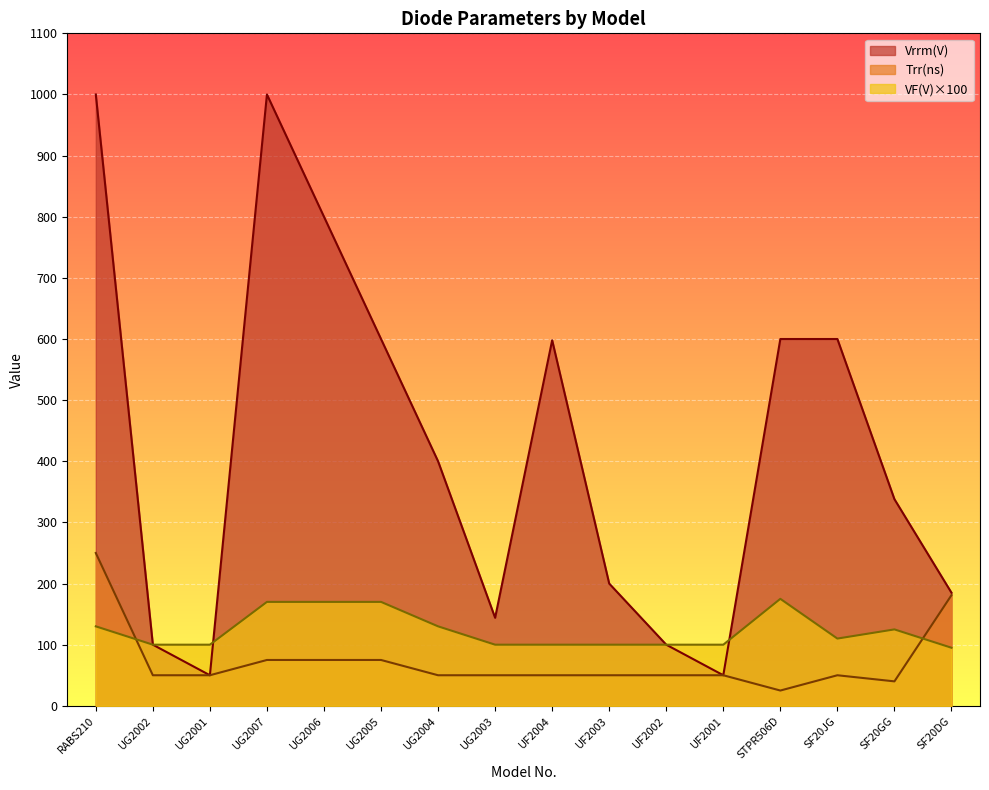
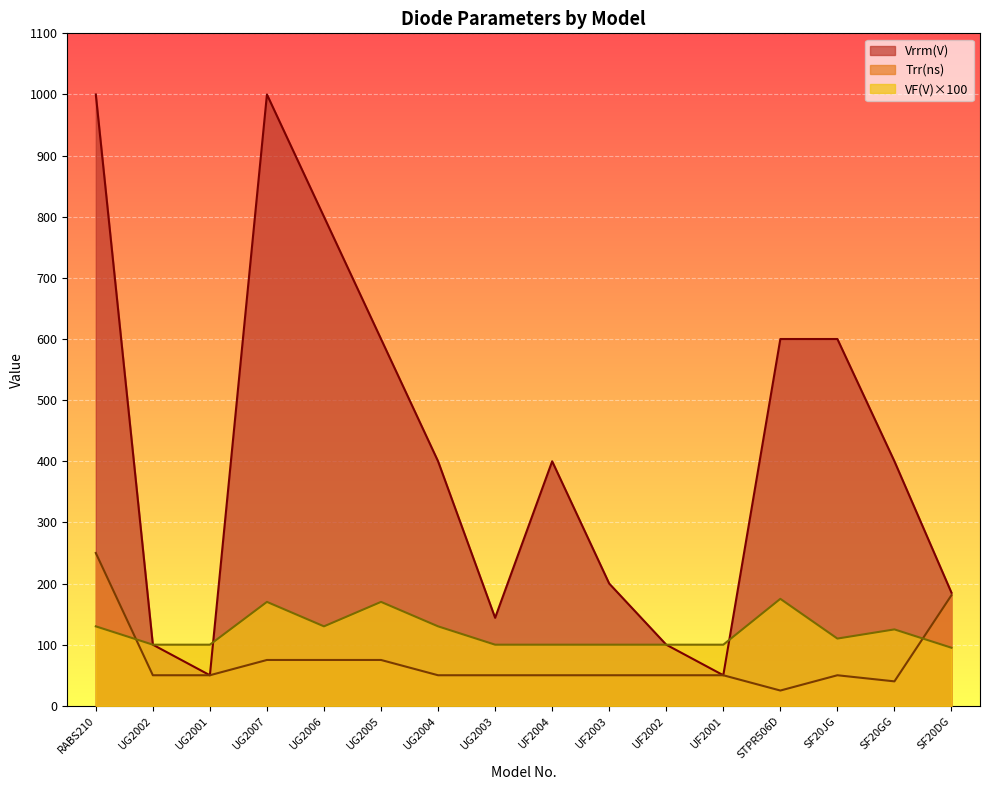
  {
    "Vrrm(V)": {
      "RABS210": 1000,
      "UG2007": 1000,
      "UG2006": 800,
      "UG2005": 600,
      "UG2004": 400,
      "UG2003": 140,
-     "UF2004": 600,
+     "UF2004": 400,
      "UF2003": 200,
      "STPR506D": 600,
      "SF20JG": 600,
-     "SF20GG": 340
+     "SF20GG": 400
    },
    "Trr(ns)": {
      "RABS210": 250,
      "UG2002": 50,
      "UG2007": 80,
      "UG2006": 80,
      "UG2005": 80,
      "UG2004": 50,
      "UG2003": 50,
      "UF2004": 50,
      "UF2003": 50,
      "UF2002": 50,
      "STPR506D": 30,
      "SF20JG": 50,
      "SF20GG": 40
    },
    "VF(V)×100": {
      "RABS210": 130,
      "UG2001": 100,
      "UG2007": 170,
-     "UG2006": 170,
+     "UG2006": 130,
      "UG2005": 170,
      "UG2004": 130,
      "UG2003": 100,
      "UF2004": 100,
      "UF2003": 100,
      "UF2001": 100,
      "STPR506D": 180,
      "SF20JG": 110,
      "SF20GG": 130,
      "SF20DG": 100
    }
  }
